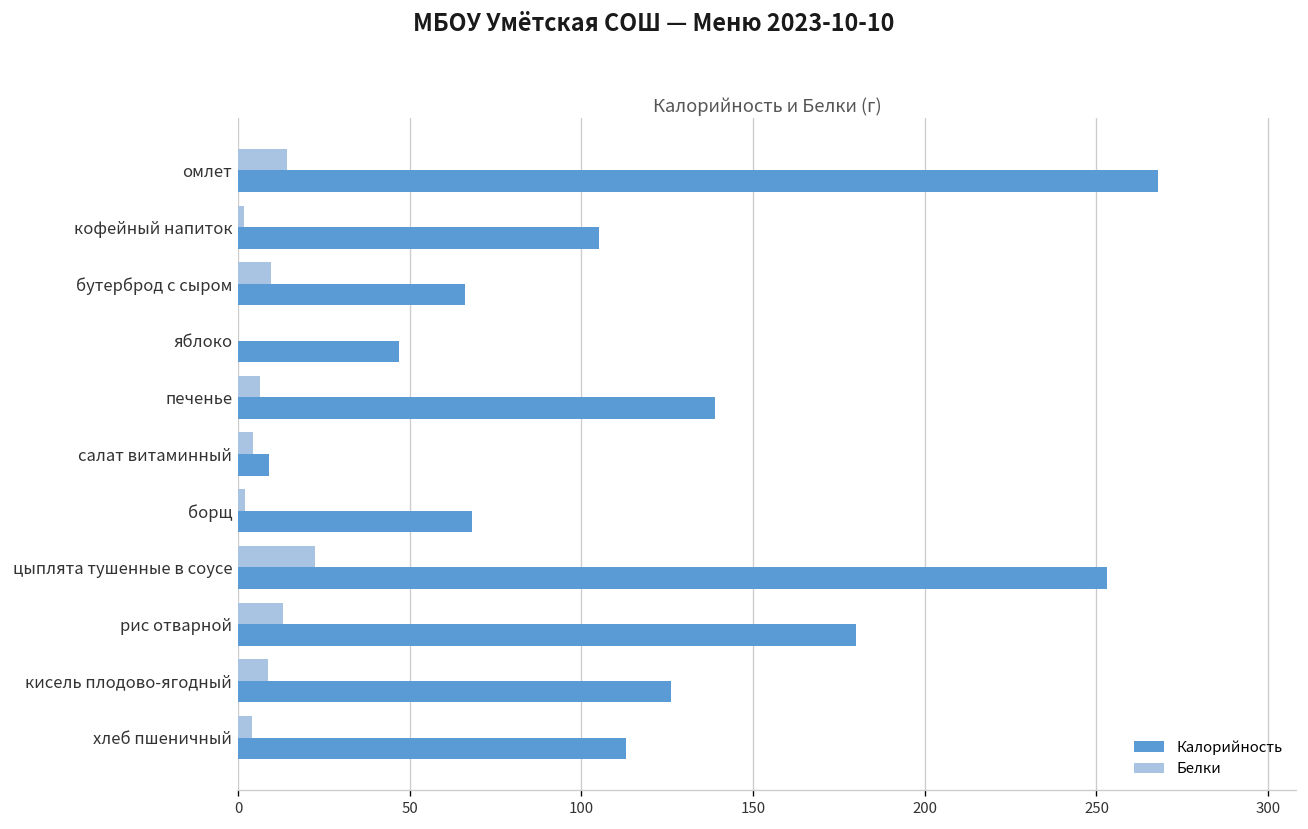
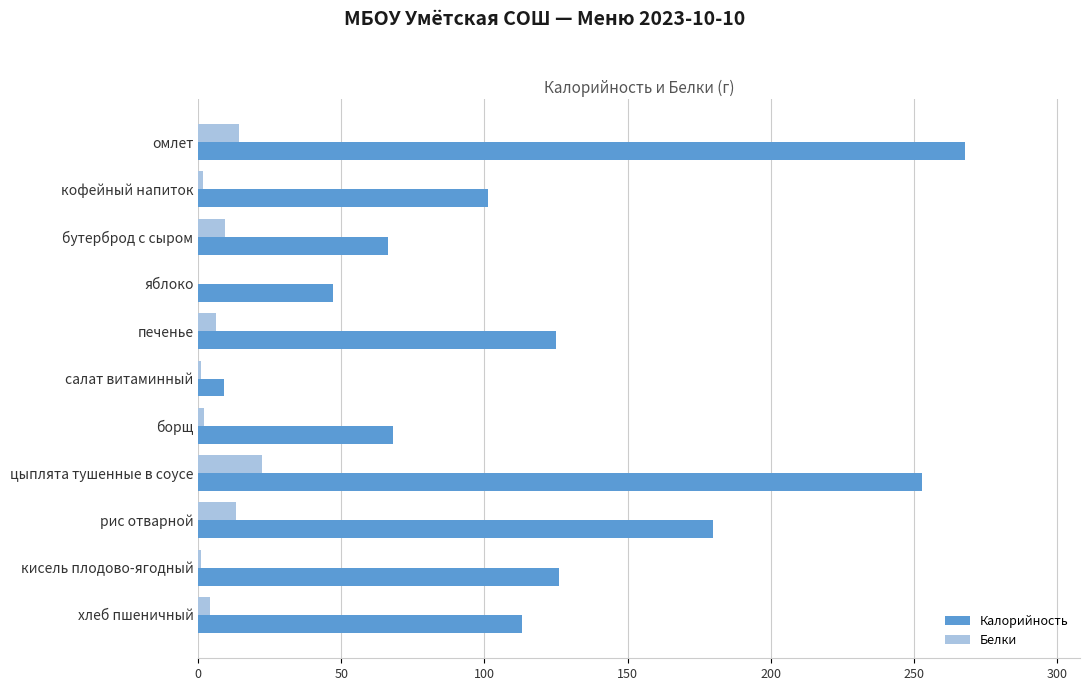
  {
    "Калорийность": {
      "омлет": 268,
-     "кофейный напиток": 105,
+     "кофейный напиток": 101,
      "бутерброд с сыром": 66,
      "яблоко": 47,
-     "печенье": 139,
+     "печенье": 125,
      "салат витаминный": 9,
      "борщ": 68,
      "цыплята тушенные в соусе": 253,
      "рис отварной": 180,
      "кисель плодово-ягодный": 126,
      "хлеб пшеничный": 113
    },
    "Белки": {
      "омлет": 14,
      "кофейный напиток": 2,
      "бутерброд с сыром": 9,
      "яблоко": 0,
      "печенье": 6,
-     "салат витаминный": 4,
+     "салат витаминный": 1,
      "борщ": 2,
      "цыплята тушенные в соусе": 22,
      "рис отварной": 13,
-     "кисель плодово-ягодный": 9,
+     "кисель плодово-ягодный": 1,
      "хлеб пшеничный": 4
    }
  }
